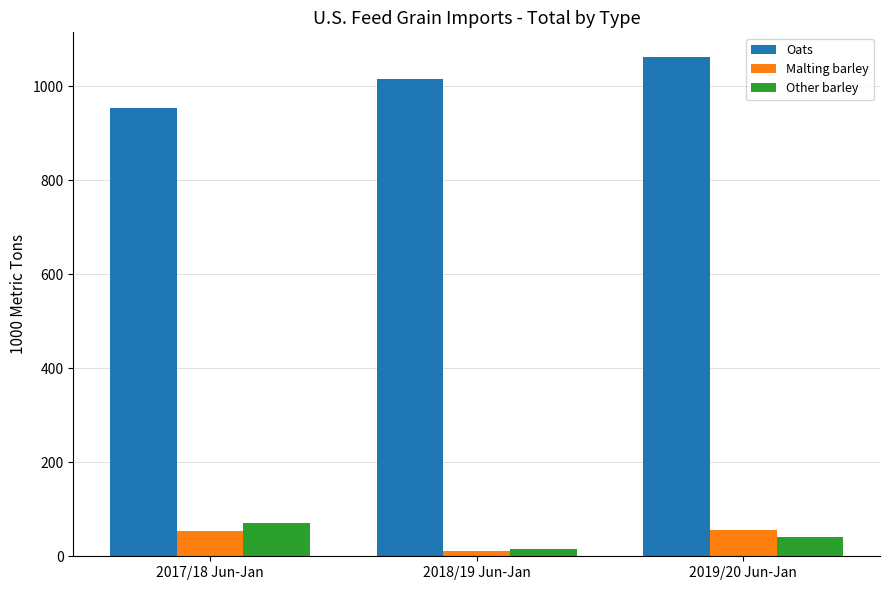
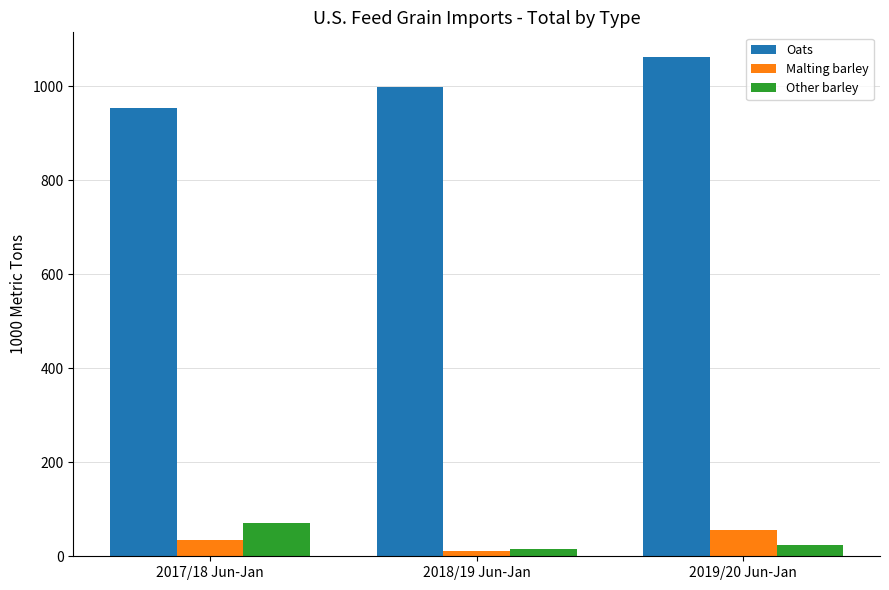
  {
    "Oats": {
      "2017/18 Jun-Jan": 950,
-     "2018/19 Jun-Jan": 1020,
+     "2018/19 Jun-Jan": 1000,
      "2019/20 Jun-Jan": 1060
    },
    "Malting barley": {
-     "2017/18 Jun-Jan": 50,
+     "2017/18 Jun-Jan": 40,
      "2018/19 Jun-Jan": 10,
      "2019/20 Jun-Jan": 60
    },
    "Other barley": {
      "2017/18 Jun-Jan": 70,
      "2018/19 Jun-Jan": 20,
-     "2019/20 Jun-Jan": 40
+     "2019/20 Jun-Jan": 20
    }
  }
